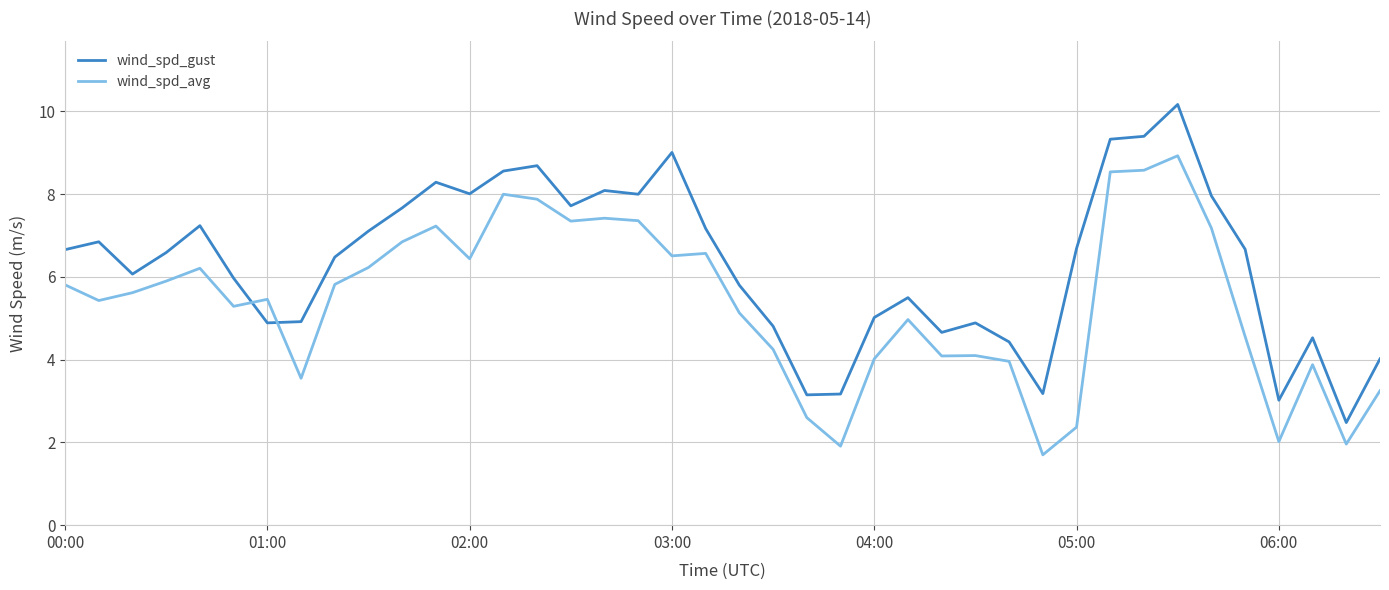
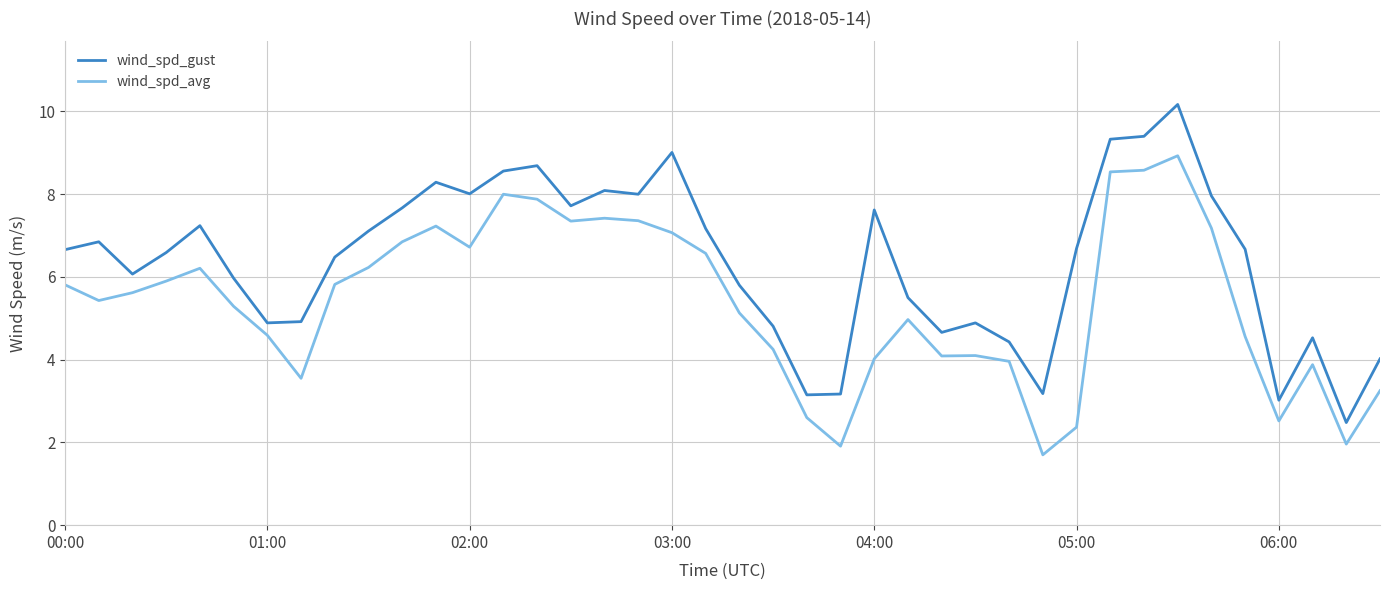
  {
    "wind_spd_gust": {
      "00:00": 6.7,
      "01:00": 4.9,
      "02:00": 8.0,
      "03:00": 9.0,
-     "04:00": 5.0,
+     "04:00": 7.6,
      "05:00": 6.7,
      "06:00": 3.0
    },
    "wind_spd_avg": {
      "00:00": 5.8,
-     "01:00": 5.5,
-     "02:00": 6.4,
-     "03:00": 6.5,
+     "01:00": 4.6,
+     "02:00": 6.7,
+     "03:00": 7.1,
      "04:00": 4.0,
      "05:00": 2.4,
-     "06:00": 2.0
+     "06:00": 2.5
    }
  }
